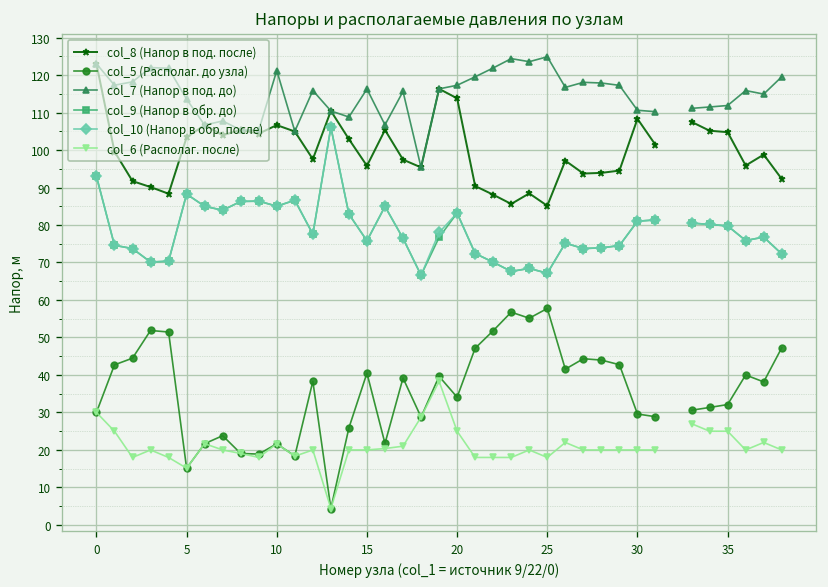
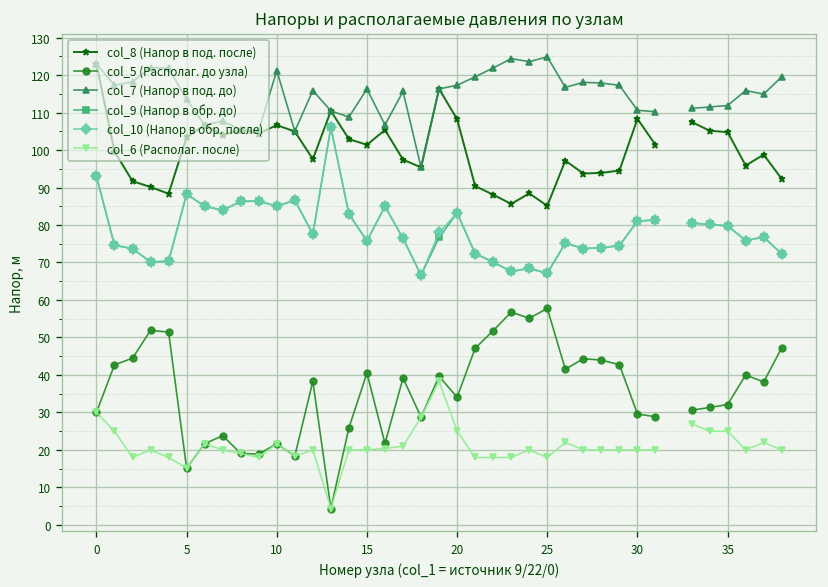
  {
    "col_8 (Напор в под. после)": {
      "10": 107,
-     "15": 96,
-     "20": 114,
+     "15": 101,
+     "20": 108,
      "25": 85,
      "30": 108,
      "35": 105
    }
  }
